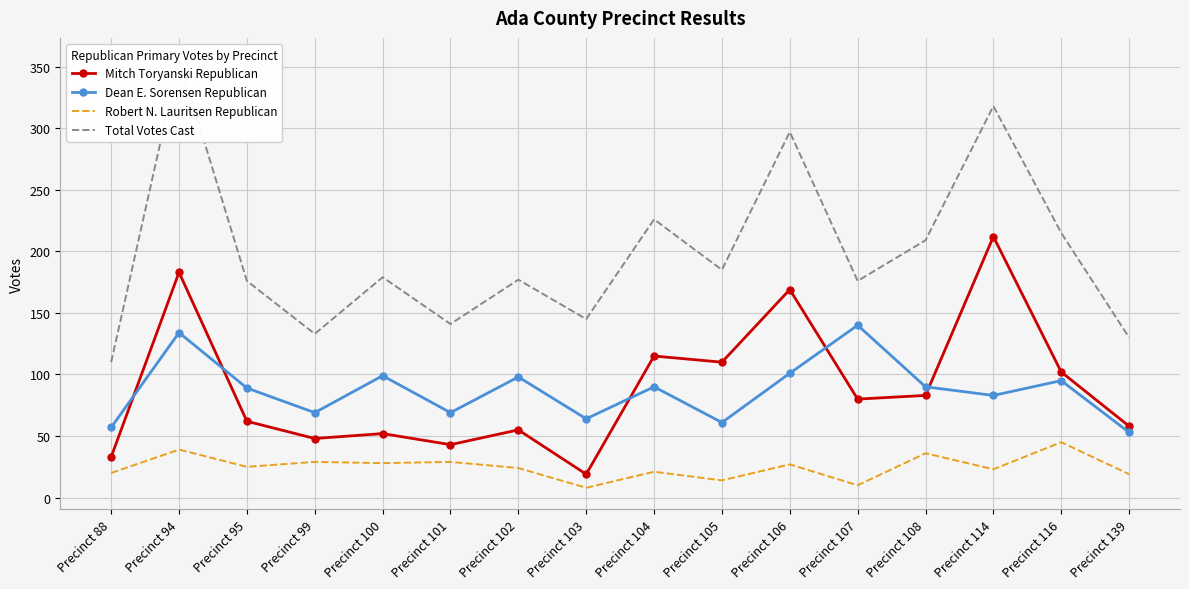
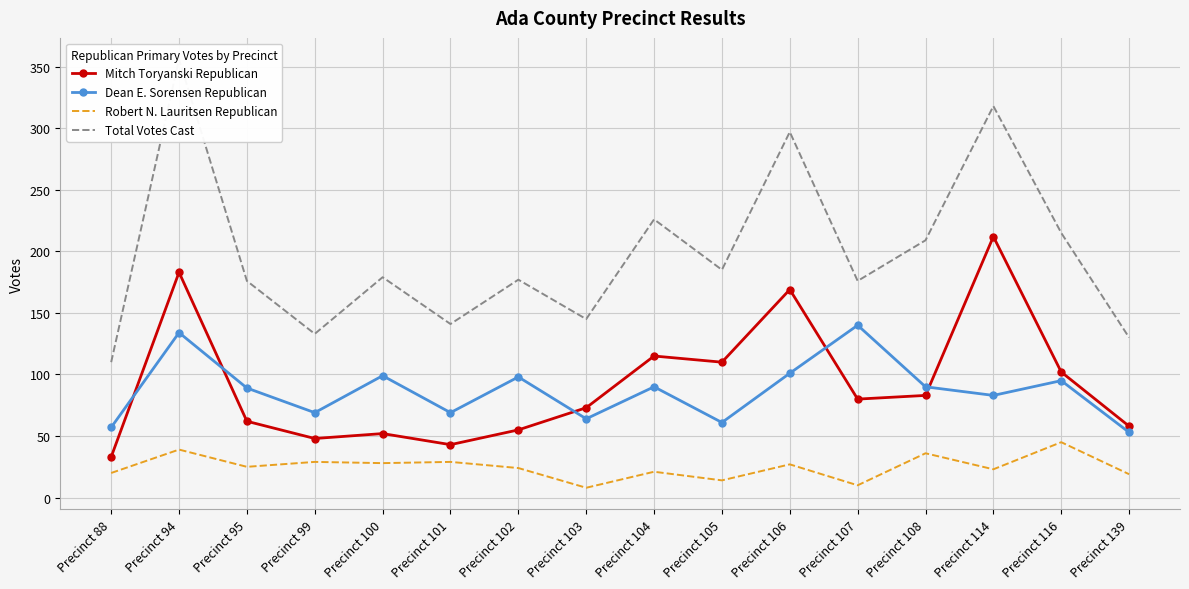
  {
    "Mitch Toryanski Republican": {
      "Precinct 88": 33,
      "Precinct 94": 183,
      "Precinct 95": 62,
      "Precinct 99": 48,
      "Precinct 100": 52,
      "Precinct 101": 43,
      "Precinct 102": 55,
-     "Precinct 103": 19,
+     "Precinct 103": 73,
      "Precinct 104": 115,
      "Precinct 105": 110,
      "Precinct 106": 169,
      "Precinct 107": 80,
      "Precinct 108": 83,
      "Precinct 114": 212,
      "Precinct 116": 102,
      "Precinct 139": 58
    },
    "Dean E. Sorensen Republican": {
      "Precinct 88": 57,
      "Precinct 94": 134,
      "Precinct 95": 89,
      "Precinct 99": 69,
      "Precinct 100": 99,
      "Precinct 101": 69,
      "Precinct 102": 98,
      "Precinct 103": 64,
      "Precinct 104": 90,
      "Precinct 105": 61,
      "Precinct 106": 101,
      "Precinct 107": 140,
      "Precinct 108": 90,
      "Precinct 114": 83,
      "Precinct 116": 95,
      "Precinct 139": 53
    },
    "Robert N. Lauritsen Republican": {
      "Precinct 88": 20,
      "Precinct 94": 39,
      "Precinct 95": 25,
      "Precinct 99": 29,
      "Precinct 100": 28,
      "Precinct 101": 29,
      "Precinct 102": 24,
      "Precinct 103": 8,
      "Precinct 104": 21,
      "Precinct 105": 14,
      "Precinct 106": 27,
      "Precinct 107": 10,
      "Precinct 108": 36,
      "Precinct 114": 23,
      "Precinct 116": 45,
      "Precinct 139": 19
    },
    "Total Votes Cast": {
      "Precinct 88": 110,
      "Precinct 95": 176,
      "Precinct 99": 133,
      "Precinct 100": 179,
      "Precinct 101": 141,
      "Precinct 102": 177,
      "Precinct 103": 145,
      "Precinct 104": 226,
      "Precinct 105": 185,
      "Precinct 106": 297,
      "Precinct 107": 176,
      "Precinct 108": 209,
      "Precinct 114": 318,
      "Precinct 116": 215,
      "Precinct 139": 130
    }
  }
